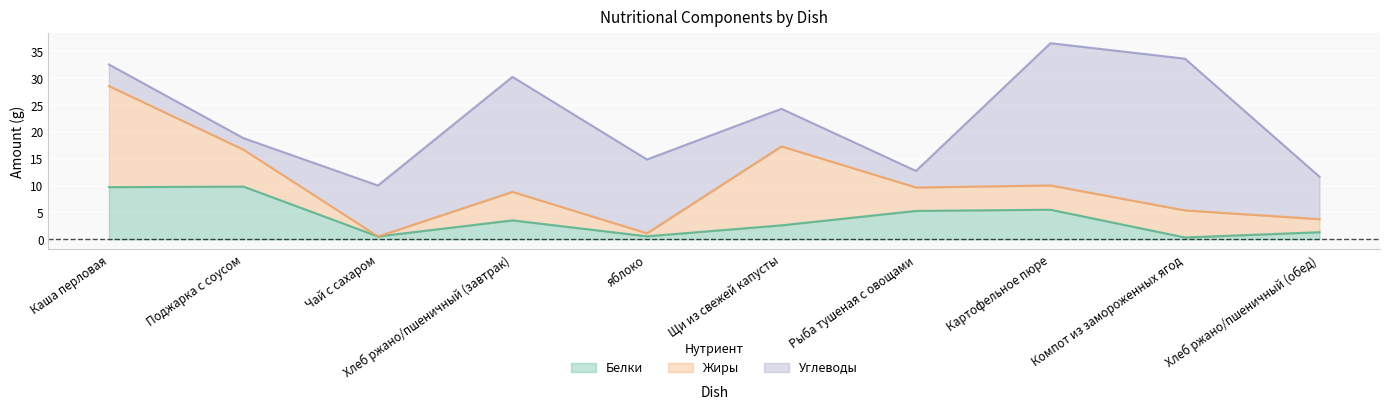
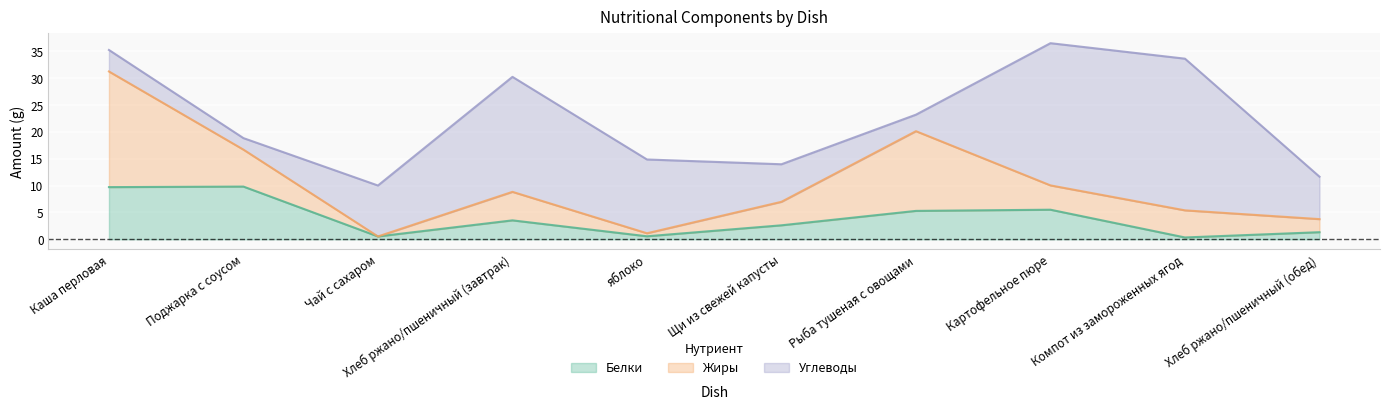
  {
    "Жиры": {
-     "Каша перловая": 19,
+     "Каша перловая": 22,
      "Поджарка с соусом": 7,
      "Хлеб ржано/пшеничный (завтрак)": 5,
      "яблоко": 1,
-     "Щи из свежей капусты": 15,
-     "Рыба тушеная с овощами": 4,
+     "Щи из свежей капусты": 4,
+     "Рыба тушеная с овощами": 15,
      "Картофельное пюре": 5,
      "Компот из замороженных ягод": 5,
      "Хлеб ржано/пшеничный (обед)": 2
    }
  }
